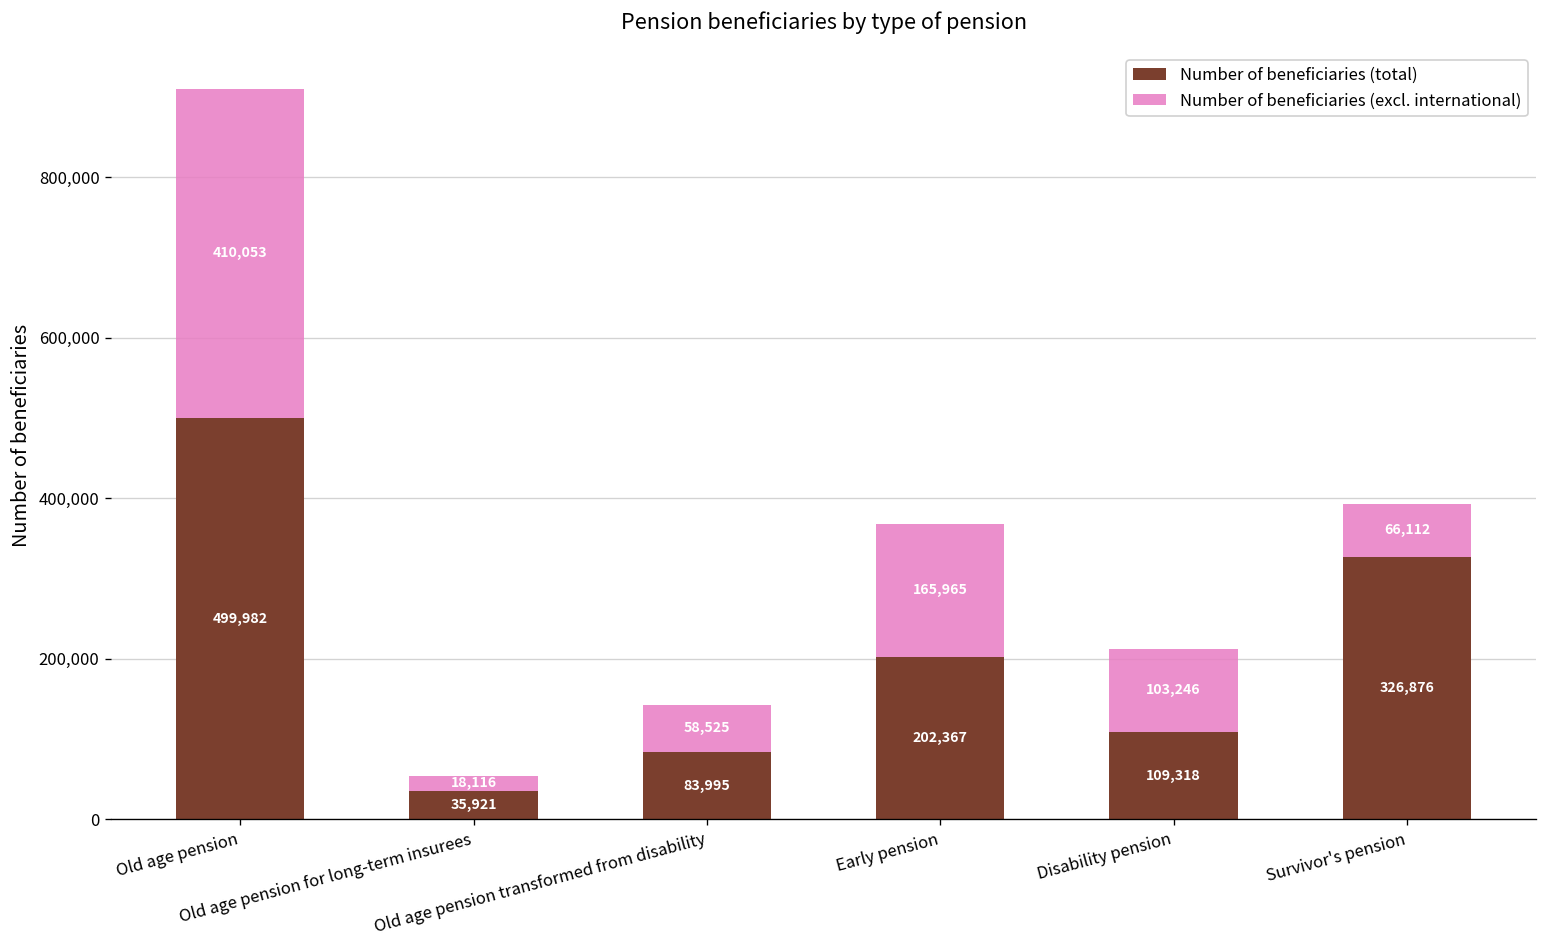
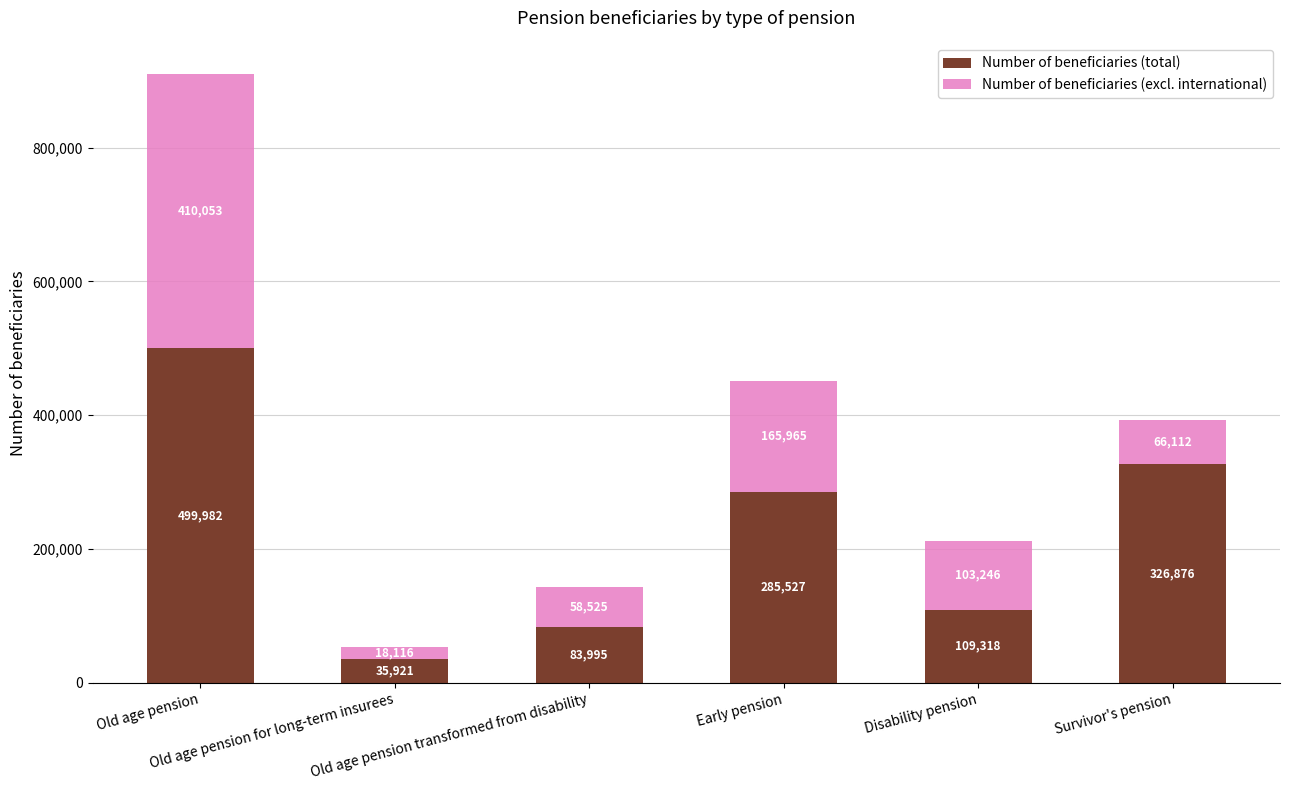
  {
    "Number of beneficiaries (total)": {
      "Old age pension": "499,982",
      "Old age pension for long-term insurees": "35,921",
      "Old age pension transformed from disability": "83,995",
-     "Early pension": "202,367",
+     "Early pension": "285,527",
      "Disability pension": "109,318",
      "Survivor's pension": "326,876"
    },
    "Number of beneficiaries (excl. international)": {
      "Old age pension": "410,053",
      "Old age pension for long-term insurees": "18,116",
      "Old age pension transformed from disability": "58,525",
      "Early pension": "165,965",
      "Disability pension": "103,246",
      "Survivor's pension": "66,112"
    }
  }
